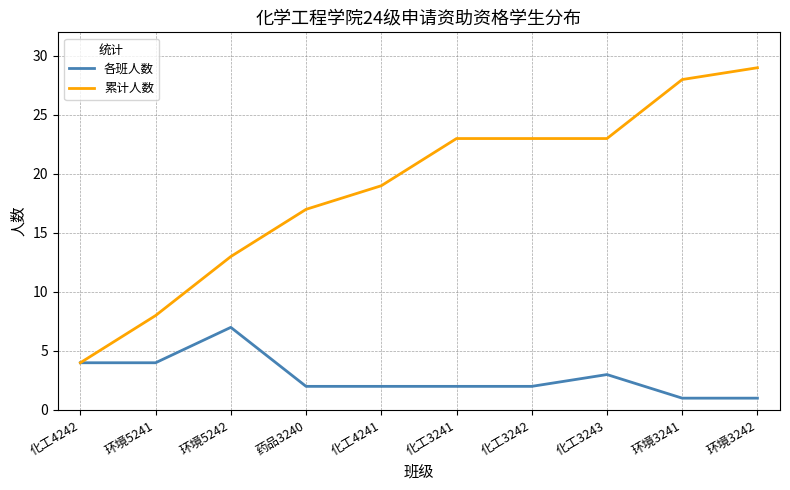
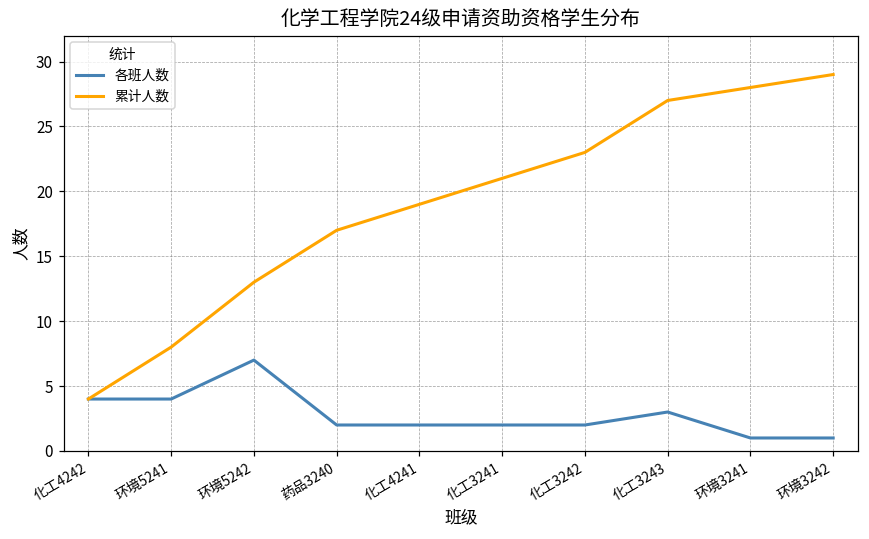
  {
    "各班人数": {
      "环境5241": 4,
      "环境5242": 7,
      "药品3240": 2,
      "化工4241": 2,
      "化工3241": 2,
      "化工3242": 2,
      "化工3243": 3,
      "环境3241": 1,
      "环境3242": 1
    },
    "累计人数": {
      "环境5241": 8,
      "环境5242": 13,
      "药品3240": 17,
      "化工4241": 19,
-     "化工3241": 23,
+     "化工3241": 21,
      "化工3242": 23,
-     "化工3243": 23,
+     "化工3243": 27,
      "环境3241": 28,
      "环境3242": 29
    }
  }
